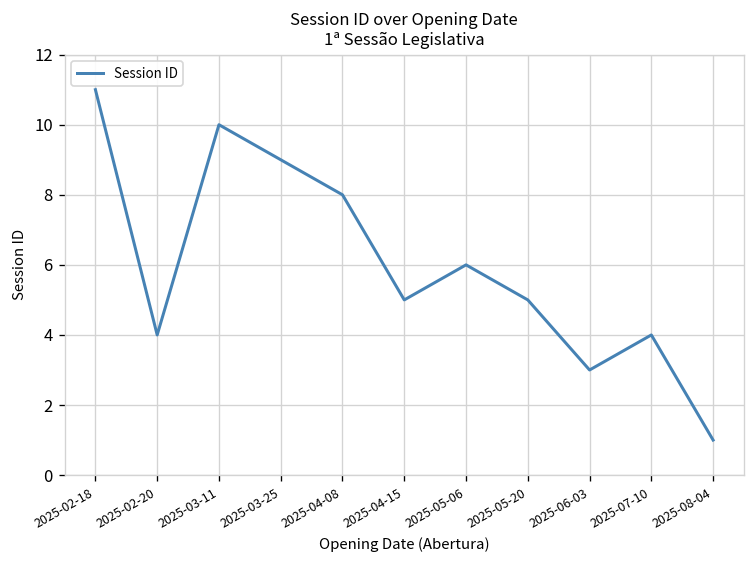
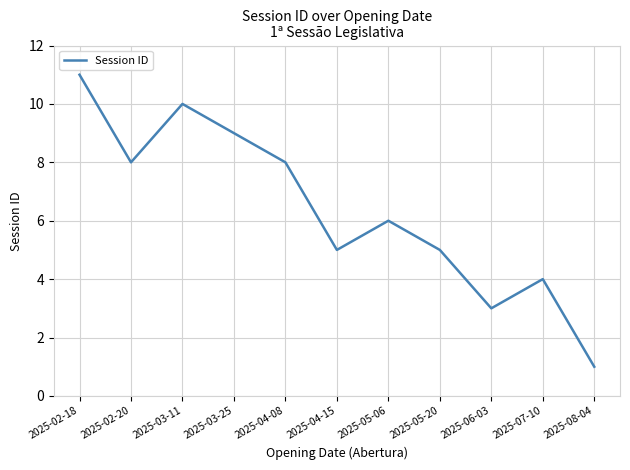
  {
    "2025-02-18": 11,
-   "2025-02-20": 4,
+   "2025-02-20": 8,
    "2025-03-11": 10,
    "2025-03-25": 9,
    "2025-04-08": 8,
    "2025-04-15": 5,
    "2025-05-06": 6,
    "2025-05-20": 5,
    "2025-06-03": 3,
    "2025-07-10": 4,
    "2025-08-04": 1
  }
